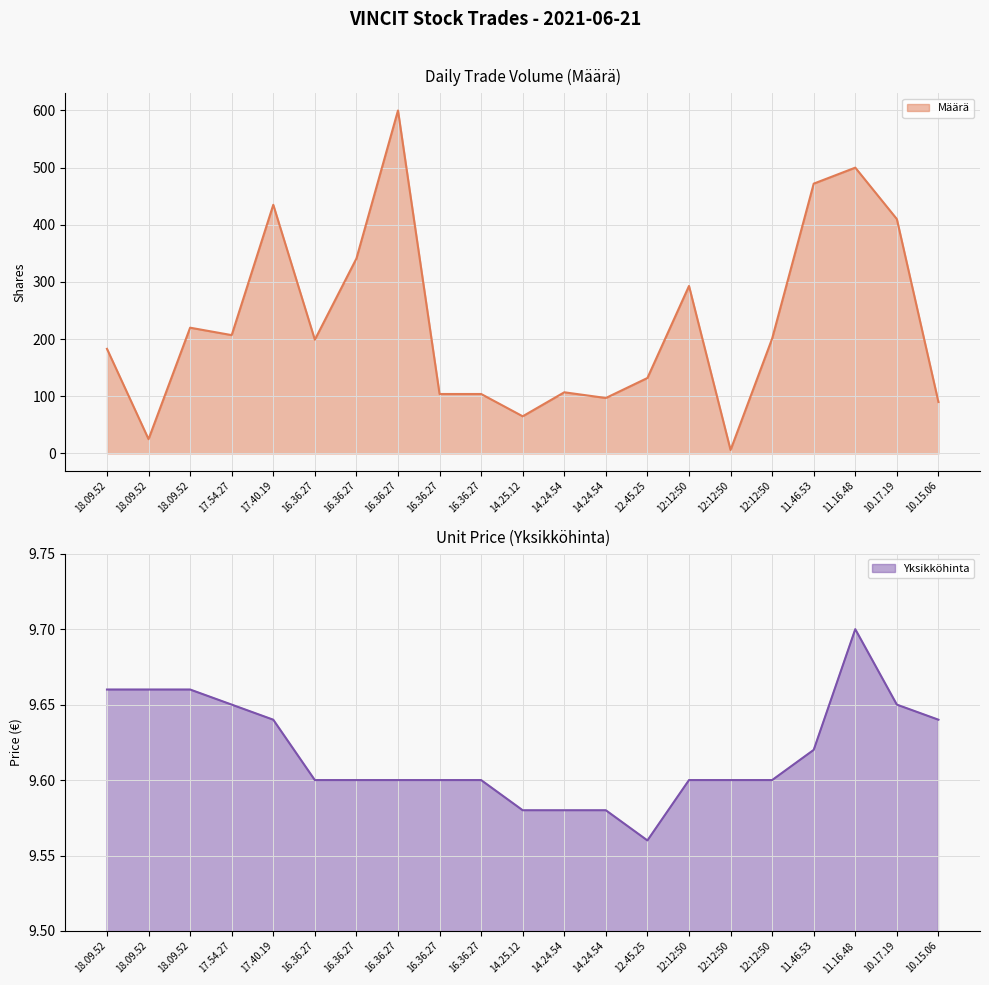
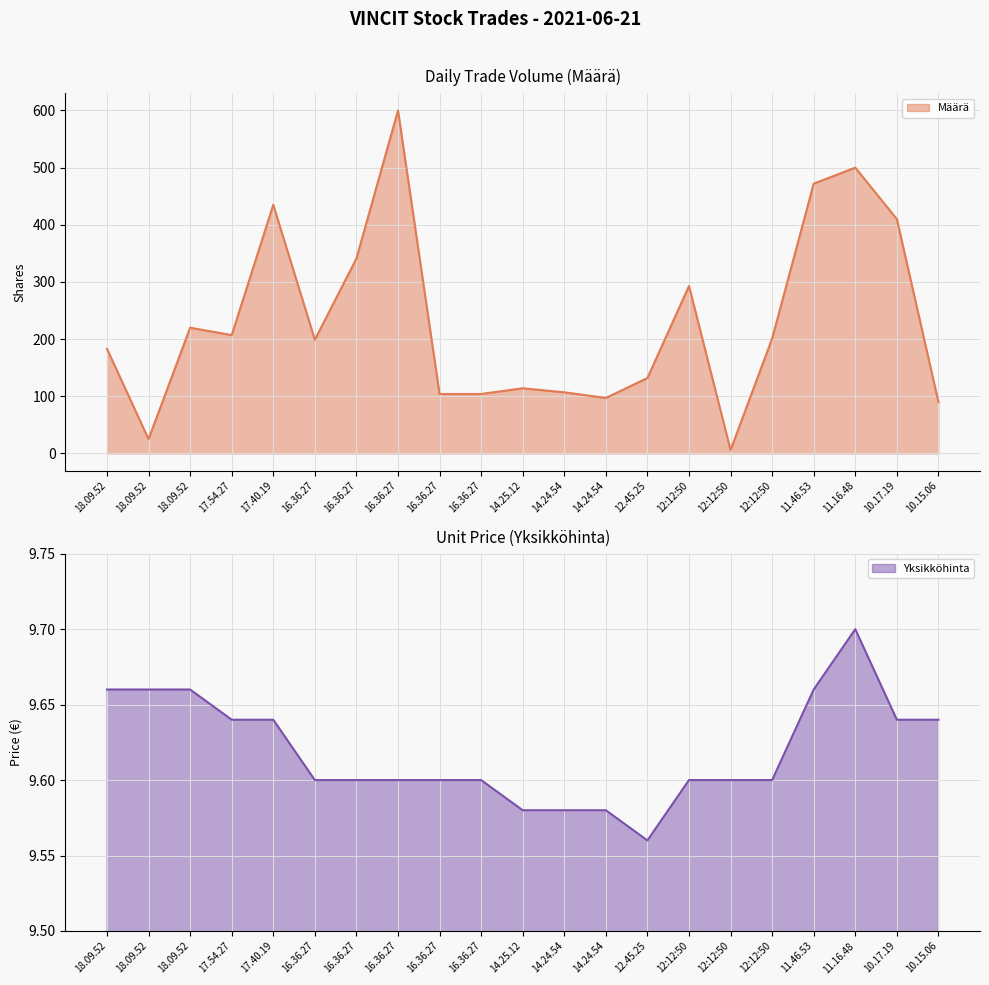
  {
    "Daily Trade Volume (Määrä)": {
      "17.54.27": 210,
      "17.40.19": 440,
-     "14.25.12": 70,
+     "14.25.12": 110,
      "12.45.25": 130,
      "11.46.53": 470,
      "11.16.48": 500,
      "10.17.19": 410,
      "10.15.06": 90
    },
    "Unit Price (Yksikköhinta)": {
-     "17.54.27": 9.65,
+     "17.54.27": 9.64,
      "17.40.19": 9.64,
      "14.25.12": 9.58,
      "12.45.25": 9.56,
-     "11.46.53": 9.62,
+     "11.46.53": 9.66,
      "11.16.48": 9.70,
-     "10.17.19": 9.65,
+     "10.17.19": 9.64,
      "10.15.06": 9.64
    }
  }
